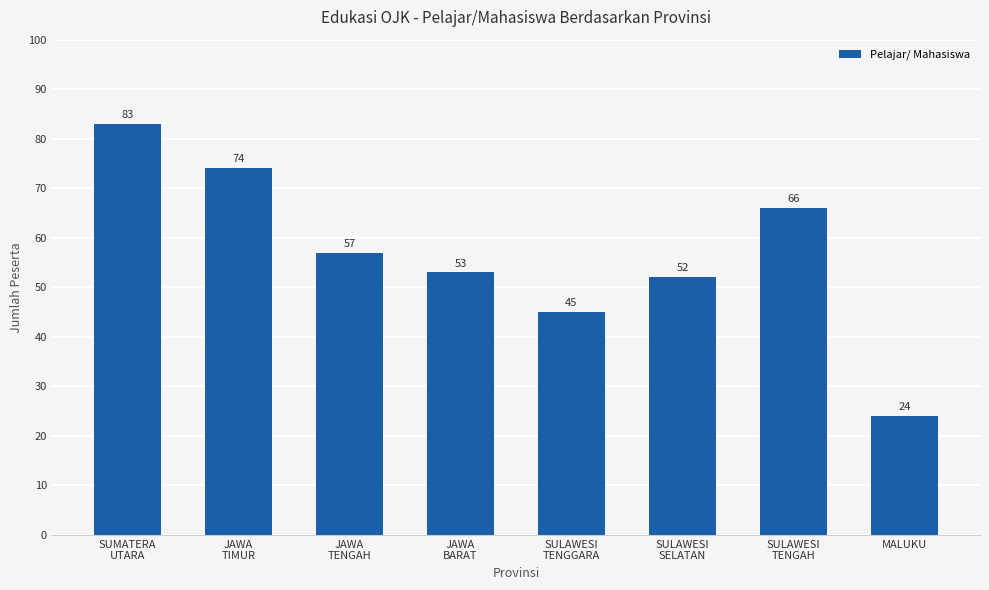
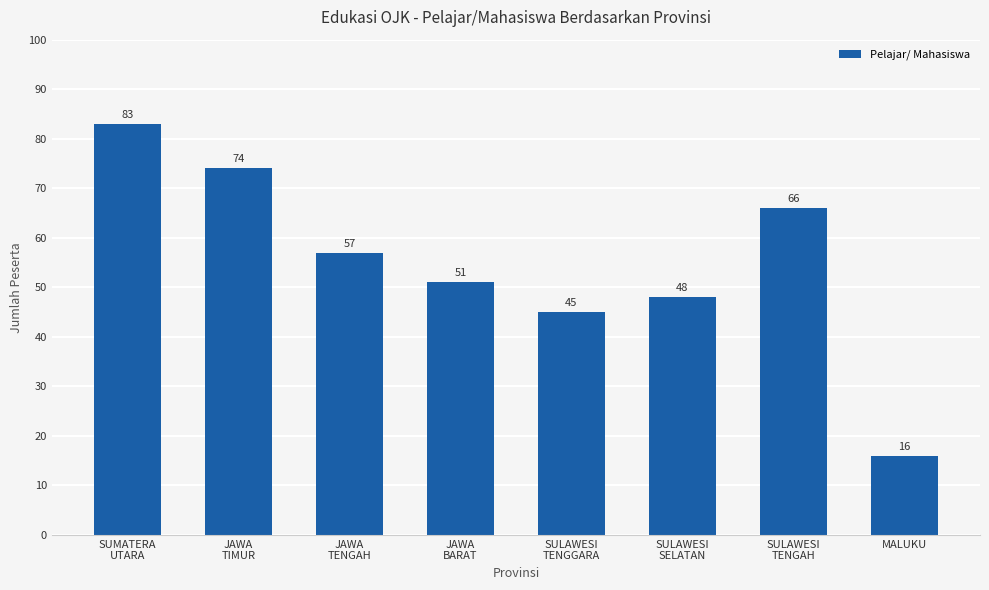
  {
    "SUMATERA UTARA": 83,
    "JAWA TIMUR": 74,
    "JAWA TENGAH": 57,
-   "JAWA BARAT": 53,
+   "JAWA BARAT": 51,
    "SULAWESI TENGGARA": 45,
-   "SULAWESI SELATAN": 52,
+   "SULAWESI SELATAN": 48,
    "SULAWESI TENGAH": 66,
-   "MALUKU": 24
+   "MALUKU": 16
  }
